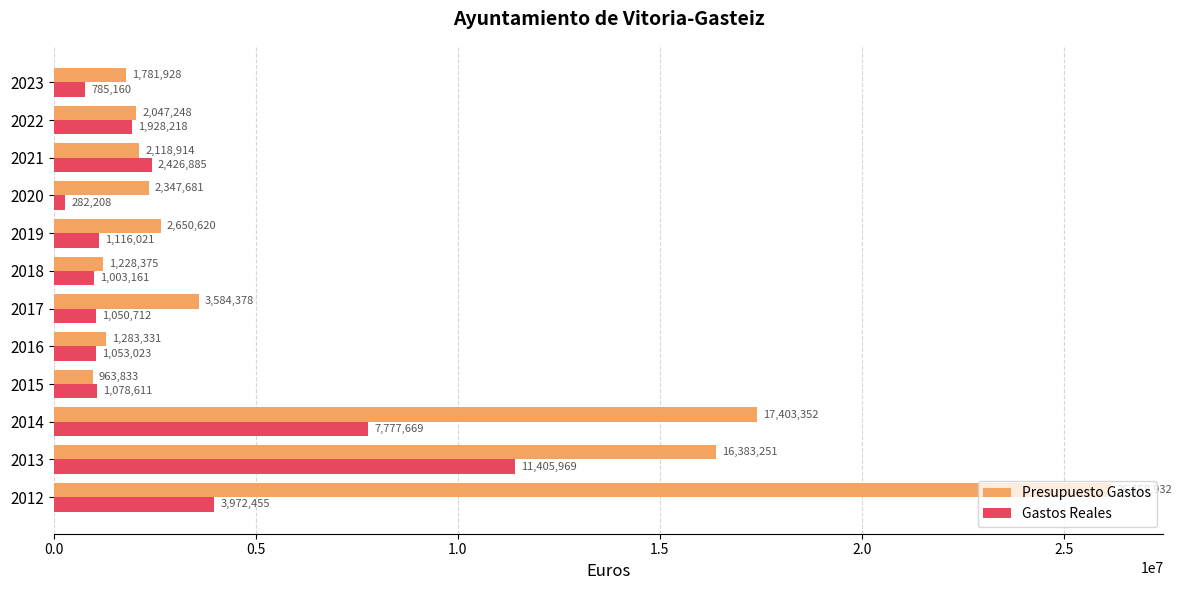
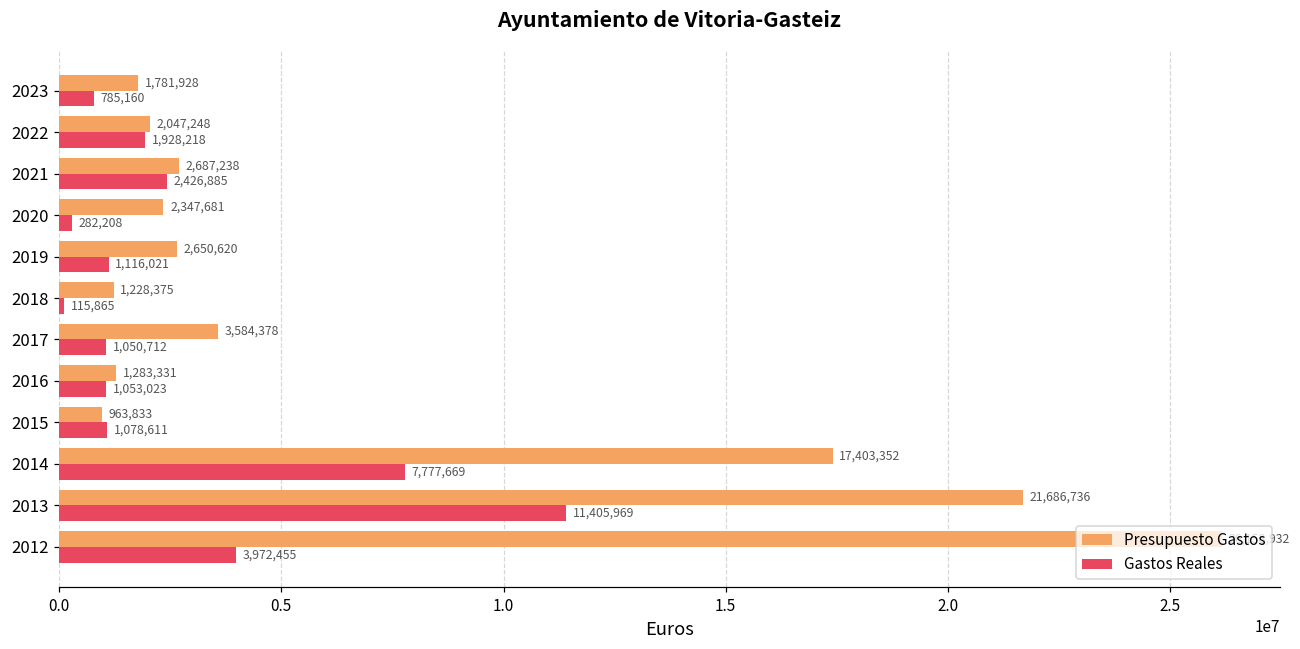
  {
    "Presupuesto Gastos": {
      "2023": "1,781,928",
      "2022": "2,047,248",
-     "2021": "2,118,914",
+     "2021": "2,687,238",
      "2020": "2,347,681",
      "2019": "2,650,620",
      "2018": "1,228,375",
      "2017": "3,584,378",
      "2016": "1,283,331",
      "2015": "963,833",
      "2014": "17,403,352",
-     "2013": "16,383,251"
+     "2013": "21,686,736"
    },
    "Gastos Reales": {
      "2023": "785,160",
      "2022": "1,928,218",
      "2021": "2,426,885",
      "2020": "282,208",
      "2019": "1,116,021",
-     "2018": "1,003,161",
+     "2018": "115,865",
      "2017": "1,050,712",
      "2016": "1,053,023",
      "2015": "1,078,611",
      "2014": "7,777,669",
      "2013": "11,405,969",
      "2012": "3,972,455"
    }
  }
